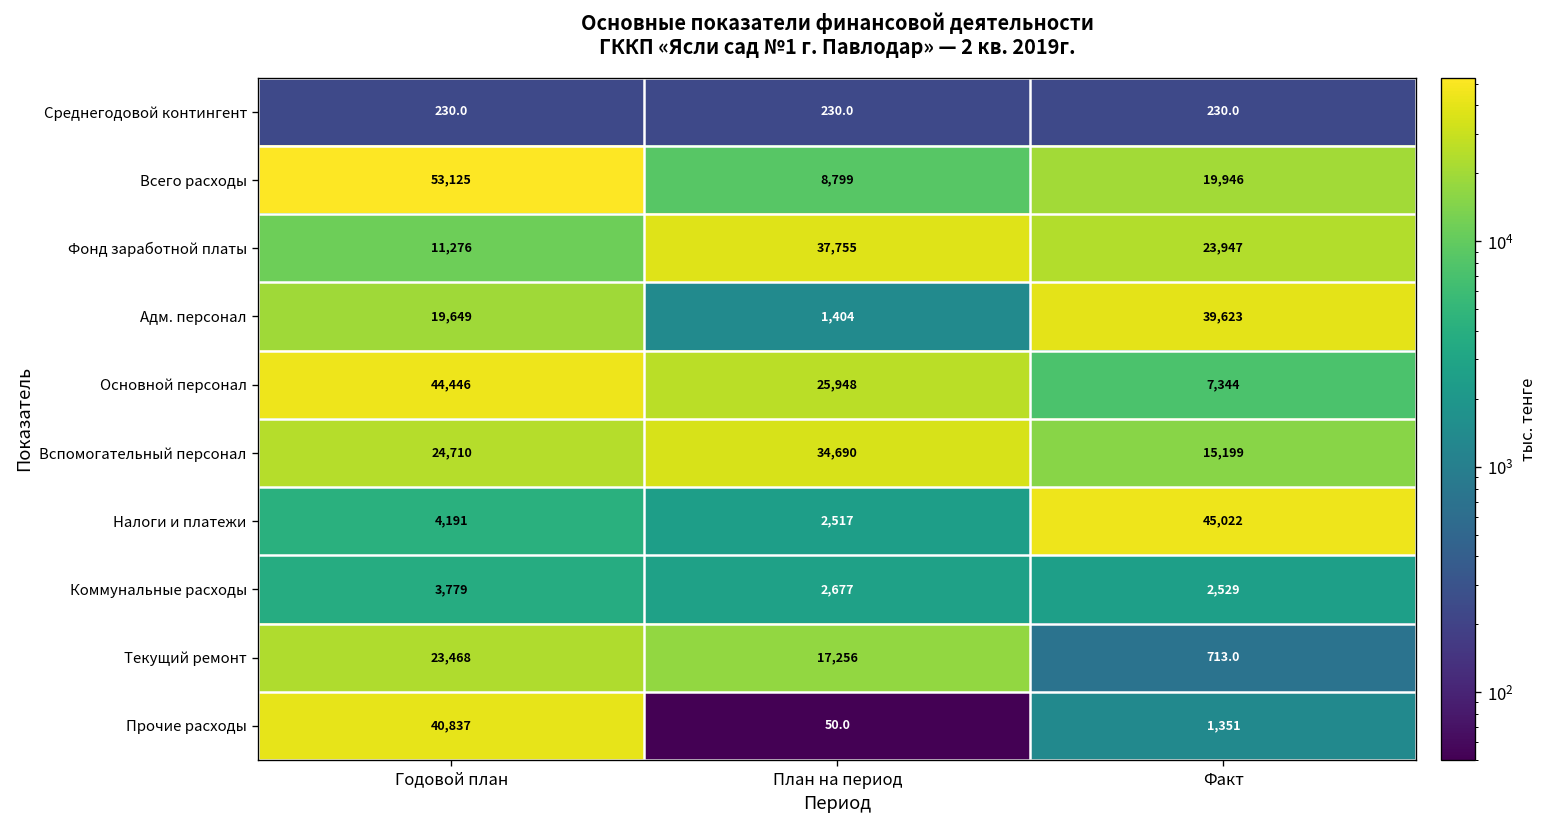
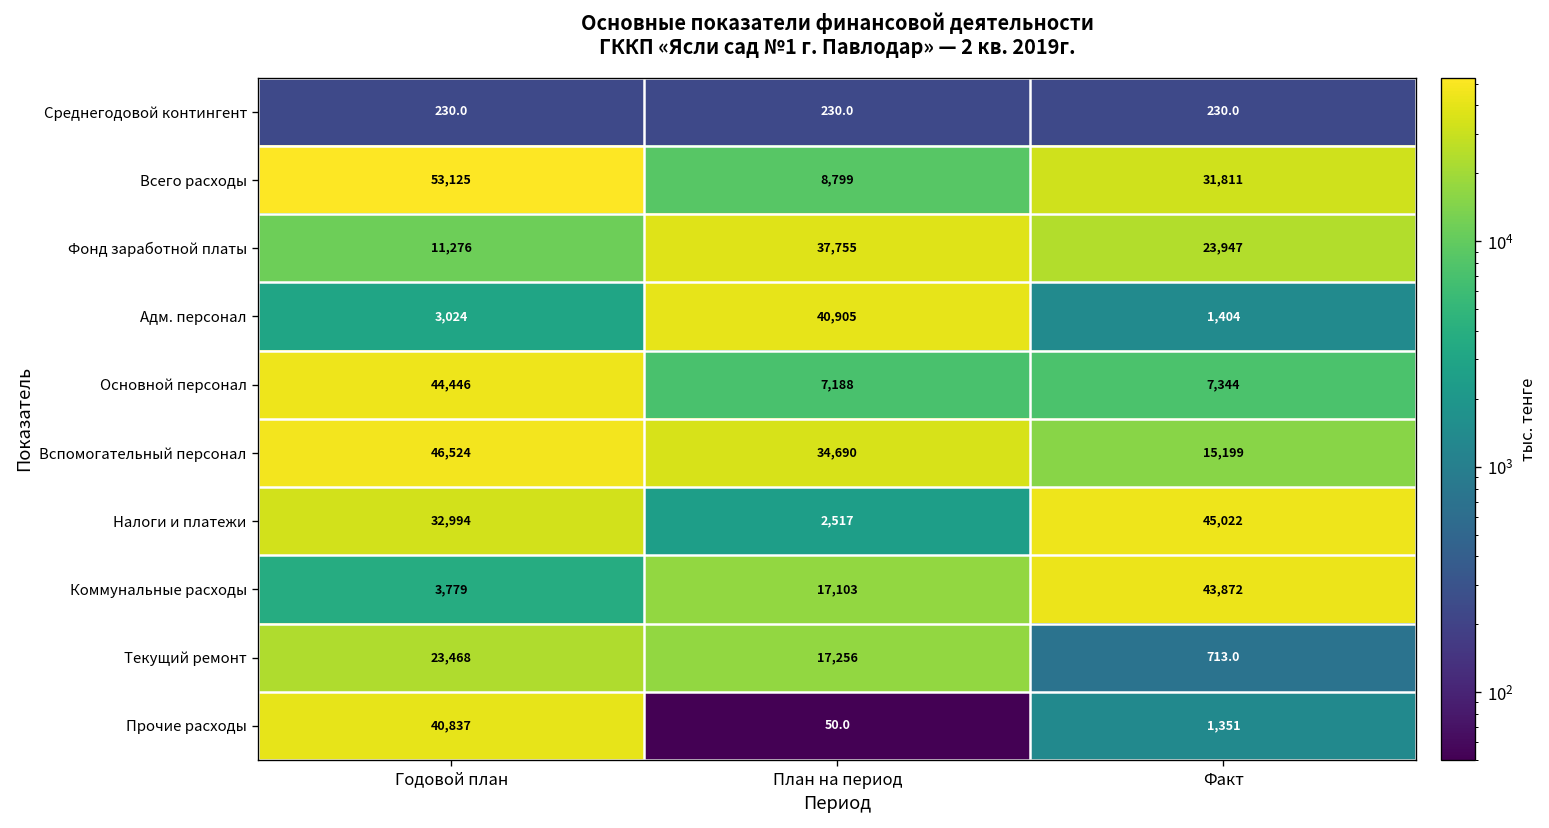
  {
    "Среднегодовой контингент": {
      "Годовой план": "230.0",
      "План на период": "230.0",
      "Факт": "230.0"
    },
    "Всего расходы": {
      "Годовой план": "53,125",
      "План на период": "8,799",
-     "Факт": "19,946"
+     "Факт": "31,811"
    },
    "Фонд заработной платы": {
      "Годовой план": "11,276",
      "План на период": "37,755",
      "Факт": "23,947"
    },
    "Адм. персонал": {
-     "Годовой план": "19,649",
-     "План на период": "1,404",
-     "Факт": "39,623"
+     "Годовой план": "3,024",
+     "План на период": "40,905",
+     "Факт": "1,404"
    },
    "Основной персонал": {
      "Годовой план": "44,446",
-     "План на период": "25,948",
+     "План на период": "7,188",
      "Факт": "7,344"
    },
    "Вспомогательный персонал": {
-     "Годовой план": "24,710",
+     "Годовой план": "46,524",
      "План на период": "34,690",
      "Факт": "15,199"
    },
    "Налоги и платежи": {
-     "Годовой план": "4,191",
+     "Годовой план": "32,994",
      "План на период": "2,517",
      "Факт": "45,022"
    },
    "Коммунальные расходы": {
      "Годовой план": "3,779",
-     "План на период": "2,677",
-     "Факт": "2,529"
+     "План на период": "17,103",
+     "Факт": "43,872"
    },
    "Текущий ремонт": {
      "Годовой план": "23,468",
      "План на период": "17,256",
      "Факт": "713.0"
    },
    "Прочие расходы": {
      "Годовой план": "40,837",
      "План на период": "50.0",
      "Факт": "1,351"
    }
  }
